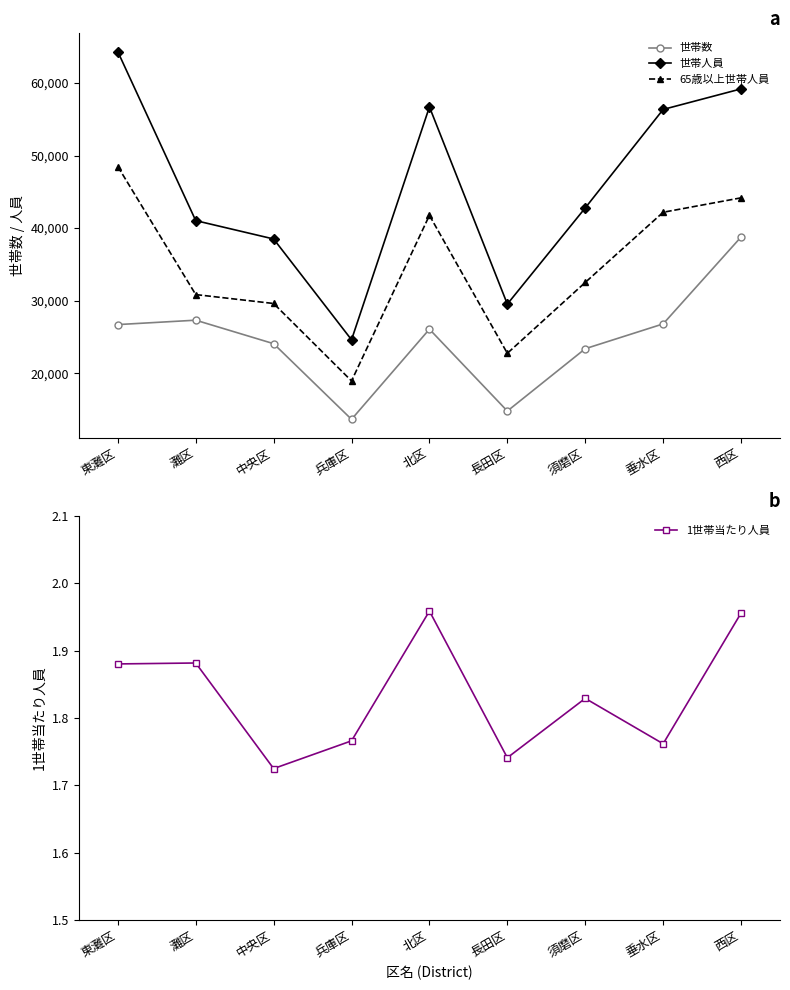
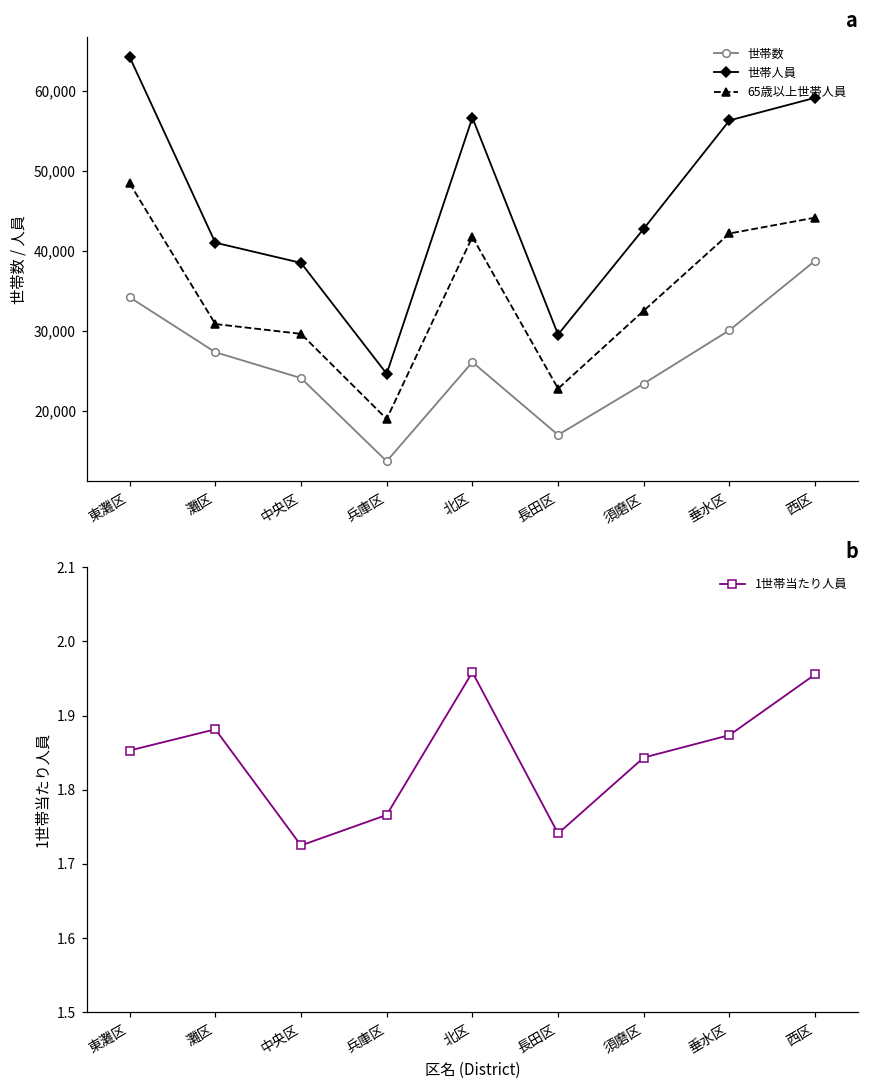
  {
    "a": {
      "世帯数": {
-       "東灘区": "27,000",
+       "東灘区": "34,000",
        "灘区": "27,000",
        "中央区": "24,000",
        "兵庫区": "14,000",
        "北区": "26,000",
-       "長田区": "15,000",
+       "長田区": "17,000",
        "須磨区": "23,000",
-       "垂水区": "27,000",
+       "垂水区": "30,000",
        "西区": "39,000"
      }
    },
    "b": {
-     "東灘区": "1.88",
+     "東灘区": "1.85",
      "灘区": "1.88",
      "中央区": "1.72",
      "兵庫区": "1.77",
      "北区": "1.96",
      "長田区": "1.74",
-     "須磨区": "1.83",
-     "垂水区": "1.76",
+     "須磨区": "1.84",
+     "垂水区": "1.87",
      "西区": "1.96"
    }
  }
